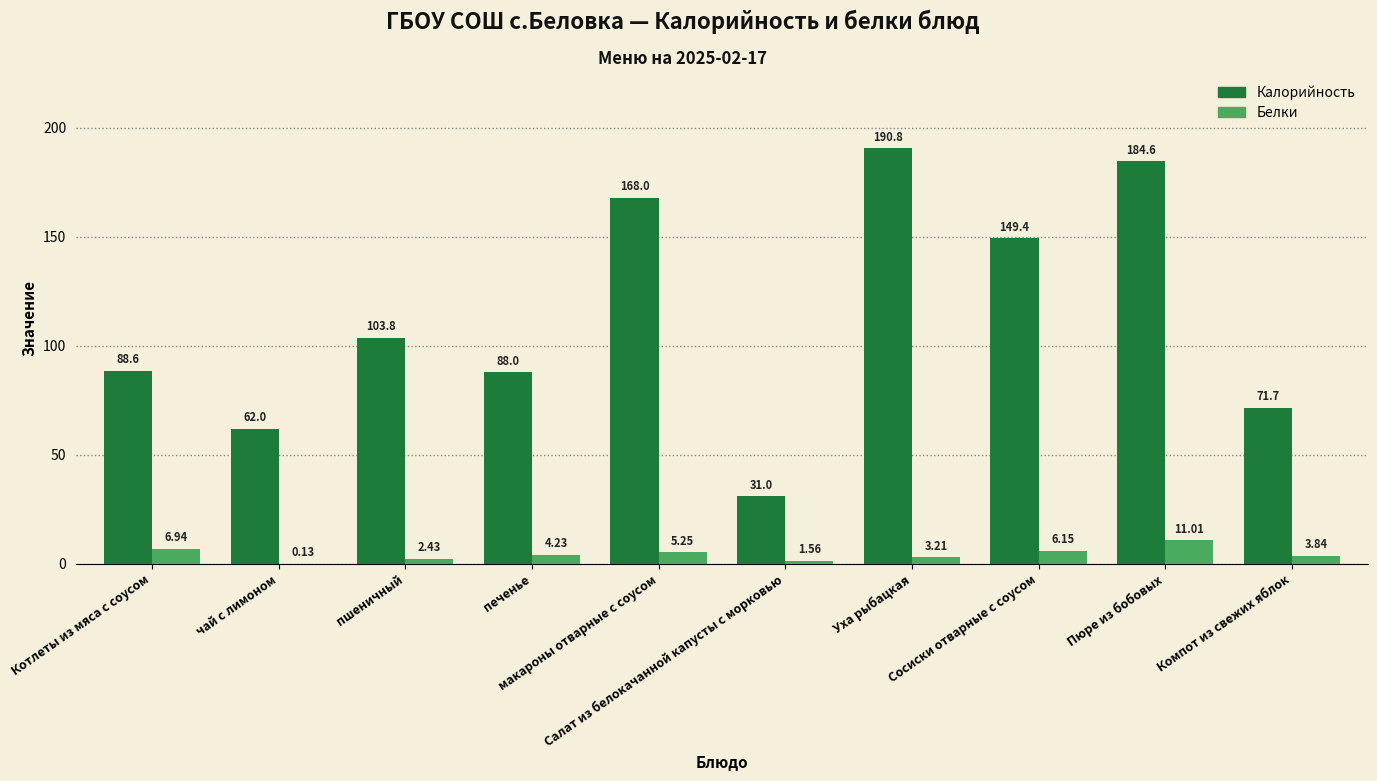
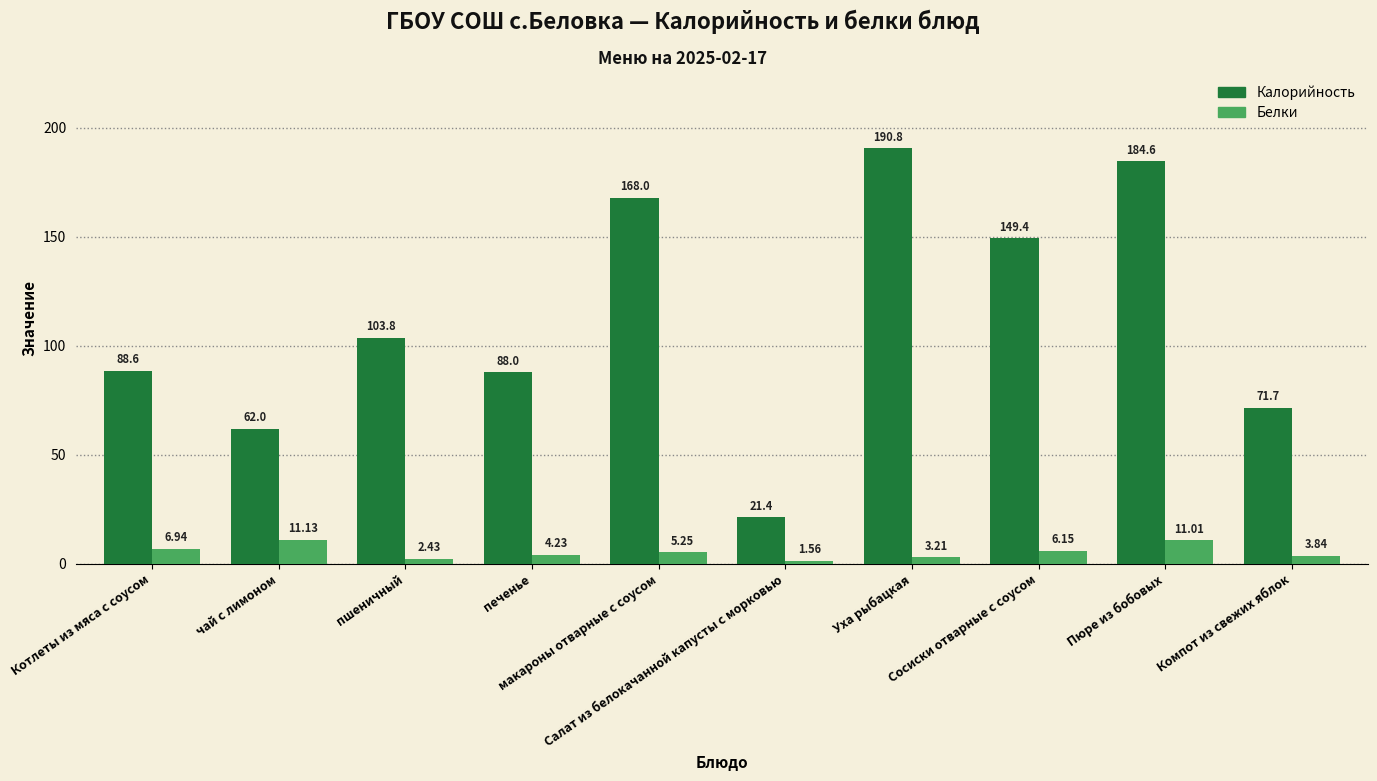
  {
    "Калорийность": {
      "Котлеты из мяса с соусом": 88.6,
      "чай с лимоном": 62.0,
      "пшеничный": 103.8,
      "печенье": 88.0,
      "макароны отварные с соусом": 168.0,
-     "Салат из белокачанной капусты с морковью": 31.0,
+     "Салат из белокачанной капусты с морковью": 21.4,
      "Уха рыбацкая": 190.8,
      "Сосиски отварные с соусом": 149.4,
      "Пюре из бобовых": 184.6,
      "Компот из свежих яблок": 71.7
    },
    "Белки": {
      "Котлеты из мяса с соусом": 6.94,
-     "чай с лимоном": 0.13,
+     "чай с лимоном": 11.13,
      "пшеничный": 2.43,
      "печенье": 4.23,
      "макароны отварные с соусом": 5.25,
      "Салат из белокачанной капусты с морковью": 1.56,
      "Уха рыбацкая": 3.21,
      "Сосиски отварные с соусом": 6.15,
      "Пюре из бобовых": 11.01,
      "Компот из свежих яблок": 3.84
    }
  }
